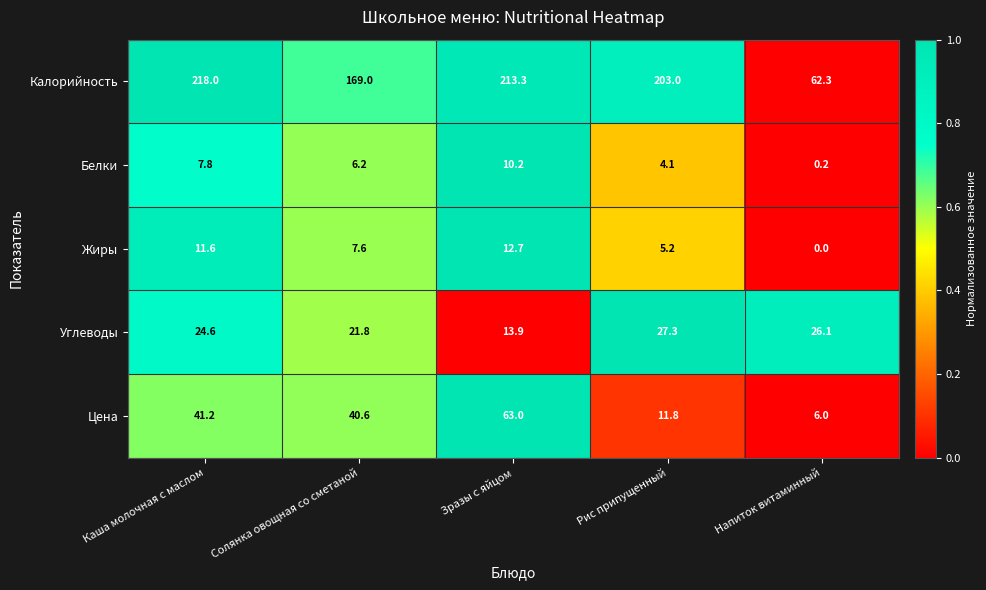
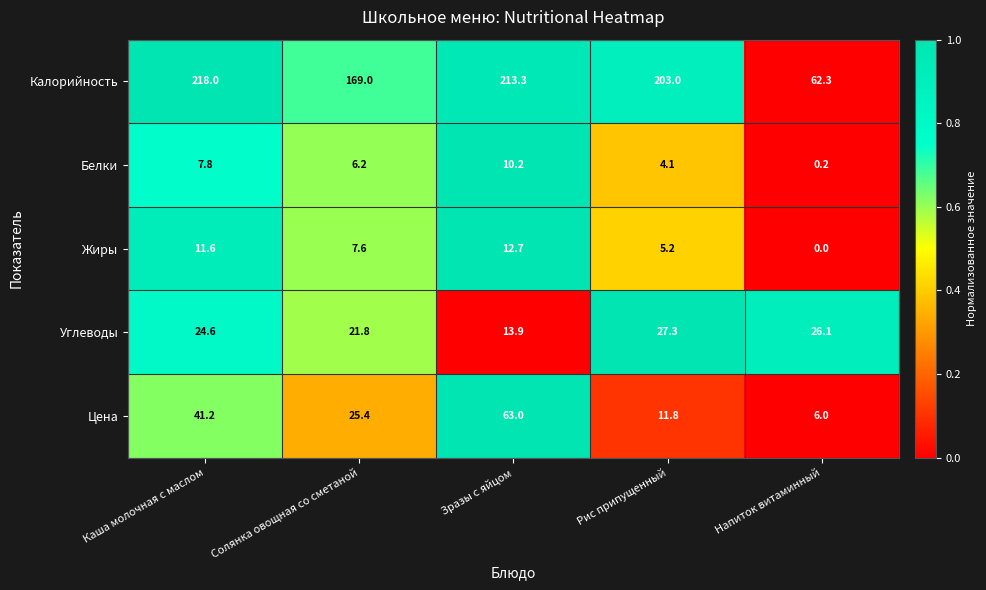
  {
    "Калорийность": {
      "Каша молочная с маслом": 218.0,
      "Солянка овощная со сметаной": 169.0,
      "Зразы с яйцом": 213.3,
      "Рис припущенный": 203.0,
      "Напиток витаминный": 62.3
    },
    "Белки": {
      "Каша молочная с маслом": 7.8,
      "Солянка овощная со сметаной": 6.2,
      "Зразы с яйцом": 10.2,
      "Рис припущенный": 4.1,
      "Напиток витаминный": 0.2
    },
    "Жиры": {
      "Каша молочная с маслом": 11.6,
      "Солянка овощная со сметаной": 7.6,
      "Зразы с яйцом": 12.7,
      "Рис припущенный": 5.2,
      "Напиток витаминный": 0.0
    },
    "Углеводы": {
      "Каша молочная с маслом": 24.6,
      "Солянка овощная со сметаной": 21.8,
      "Зразы с яйцом": 13.9,
      "Рис припущенный": 27.3,
      "Напиток витаминный": 26.1
    },
    "Цена": {
      "Каша молочная с маслом": 41.2,
-     "Солянка овощная со сметаной": 40.6,
+     "Солянка овощная со сметаной": 25.4,
      "Зразы с яйцом": 63.0,
      "Рис припущенный": 11.8,
      "Напиток витаминный": 6.0
    }
  }
